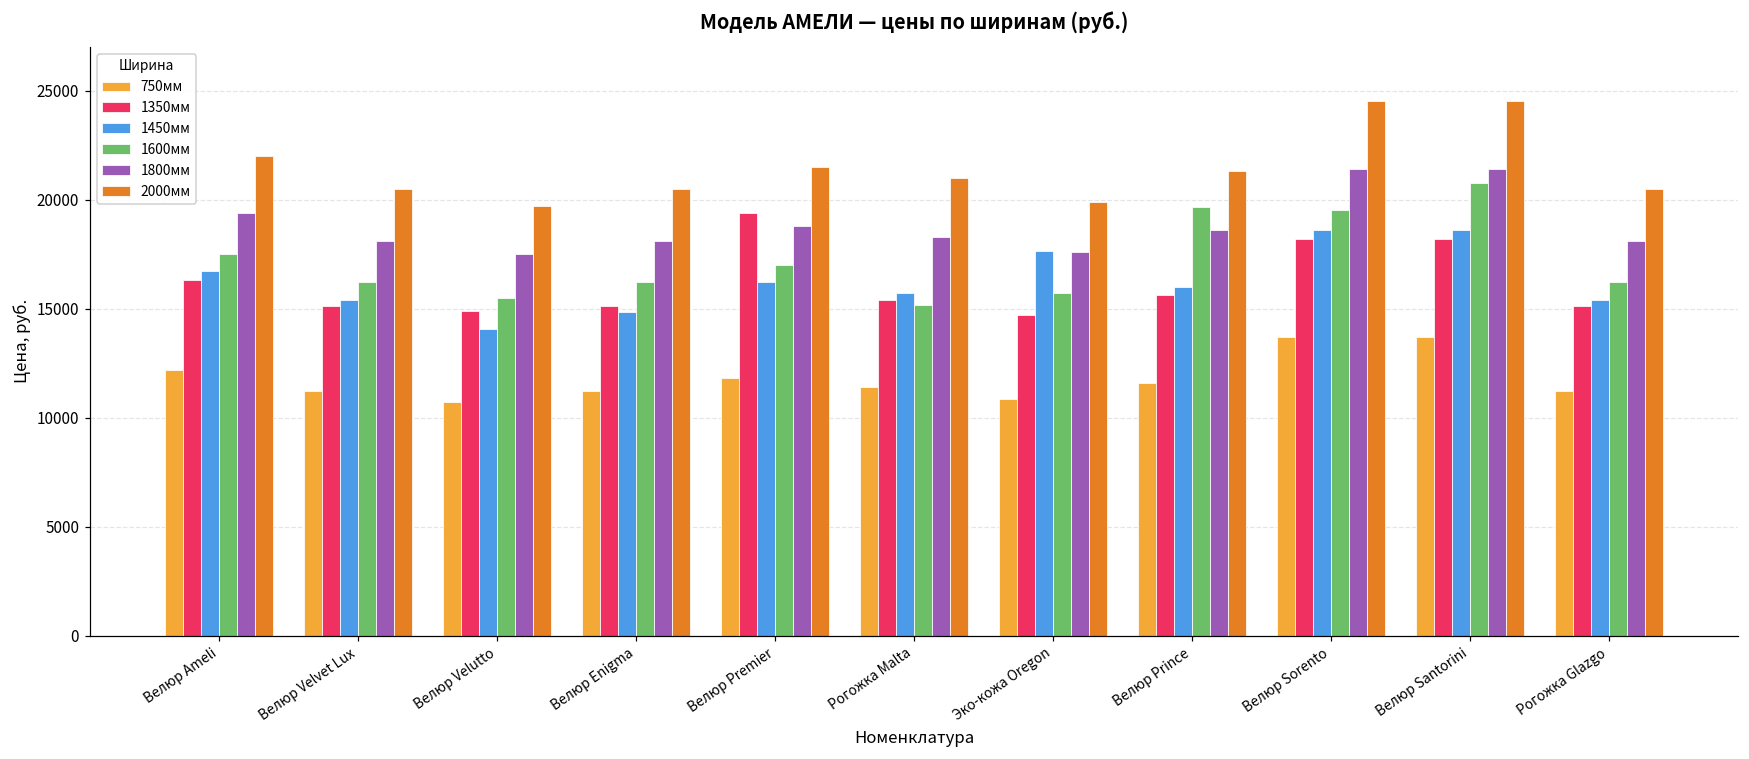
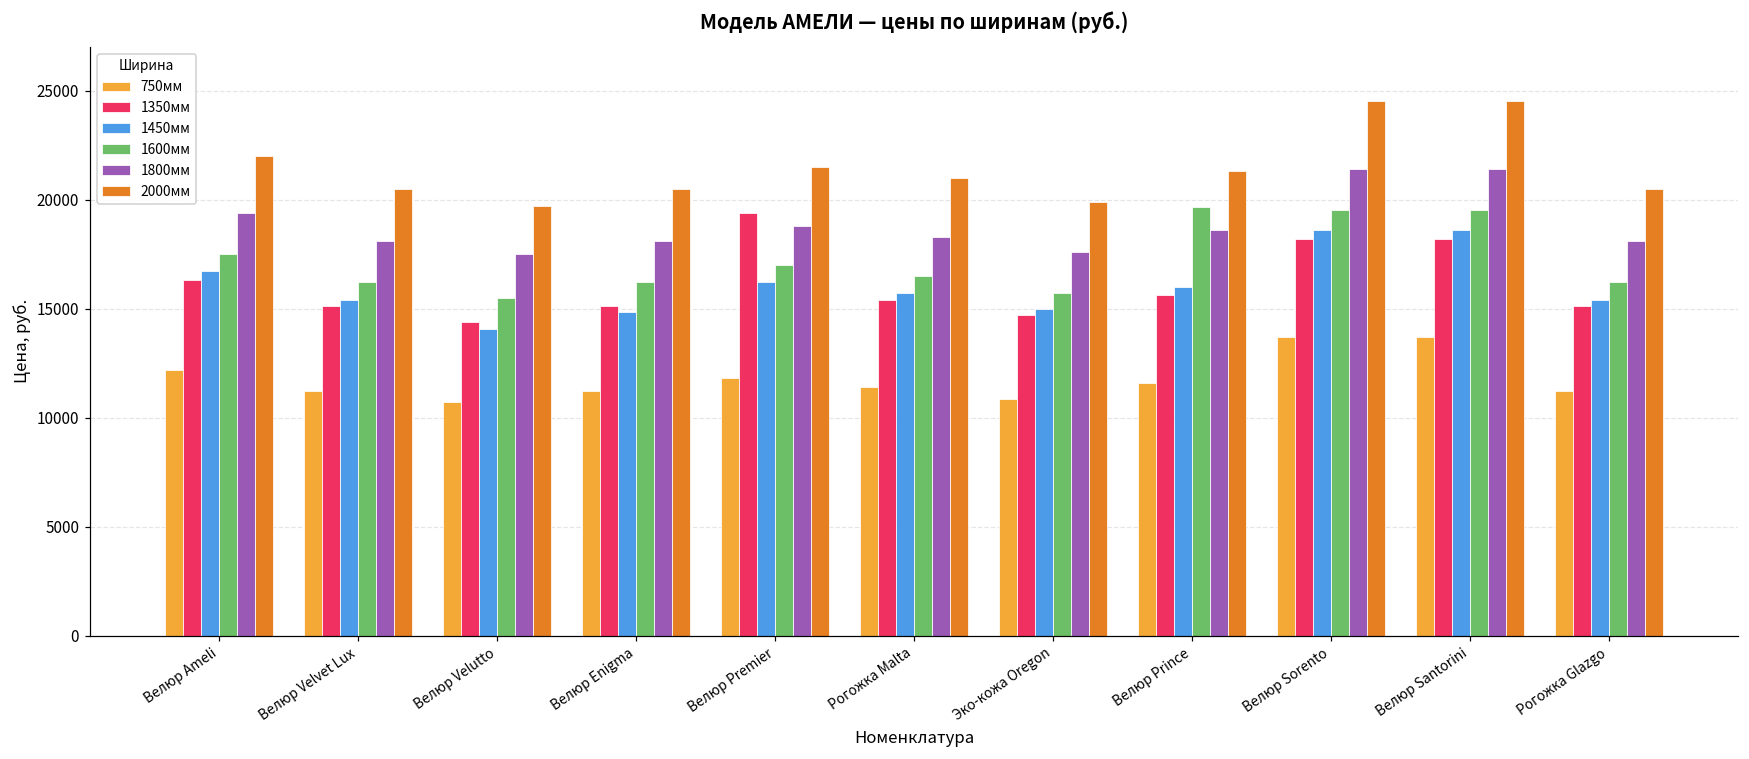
  {
    "1350мм": {
      "Велюр Ameli": 16300,
      "Велюр Velvet Lux": 15100,
-     "Велюр Velutto": 14900,
+     "Велюр Velutto": 14400,
      "Велюр Enigma": 15100,
      "Велюр Premier": 19400,
      "Рогожка Malta": 15400,
      "Эко-кожа Oregon": 14700,
      "Велюр Prince": 15600,
      "Велюр Sorento": 18200,
      "Велюр Santorini": 18200,
      "Рогожка Glazgo": 15100
    },
    "1450мм": {
      "Велюр Ameli": 16700,
      "Велюр Velvet Lux": 15400,
      "Велюр Velutto": 14100,
      "Велюр Enigma": 14800,
      "Велюр Premier": 16200,
      "Рогожка Malta": 15700,
-     "Эко-кожа Oregon": 17600,
+     "Эко-кожа Oregon": 15000,
      "Велюр Prince": 16000,
      "Велюр Sorento": 18600,
      "Велюр Santorini": 18600,
      "Рогожка Glazgo": 15400
    },
    "1600мм": {
      "Велюр Ameli": 17500,
      "Велюр Velvet Lux": 16200,
      "Велюр Velutto": 15500,
      "Велюр Enigma": 16200,
      "Велюр Premier": 17000,
-     "Рогожка Malta": 15200,
+     "Рогожка Malta": 16500,
      "Эко-кожа Oregon": 15700,
      "Велюр Prince": 19700,
      "Велюр Sorento": 19500,
-     "Велюр Santorini": 20700,
+     "Велюр Santorini": 19500,
      "Рогожка Glazgo": 16200
    },
    "1800мм": {
      "Велюр Ameli": 19400,
      "Велюр Velvet Lux": 18100,
      "Велюр Velutto": 17500,
      "Велюр Enigma": 18100,
      "Велюр Premier": 18800,
      "Рогожка Malta": 18300,
      "Эко-кожа Oregon": 17600,
      "Велюр Prince": 18600,
      "Велюр Sorento": 21400,
      "Велюр Santorini": 21400,
      "Рогожка Glazgo": 18100
    }
  }
